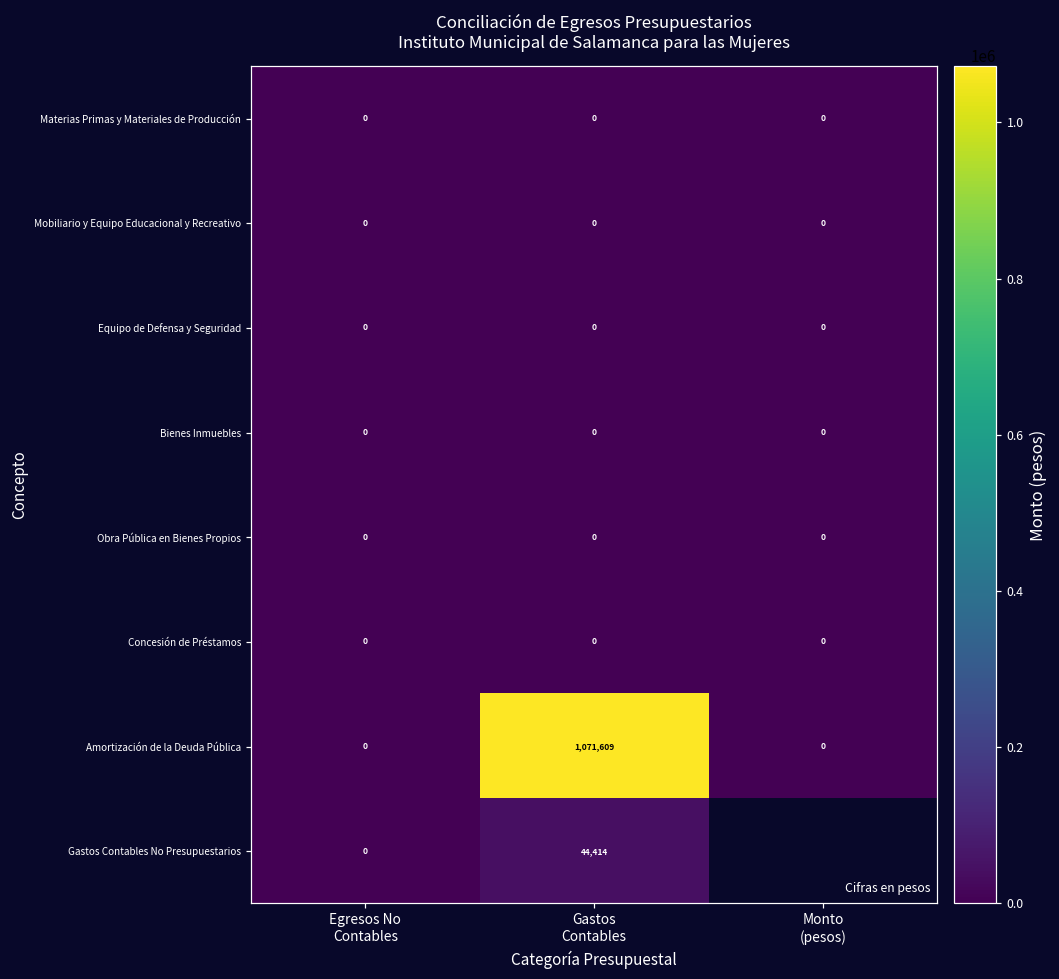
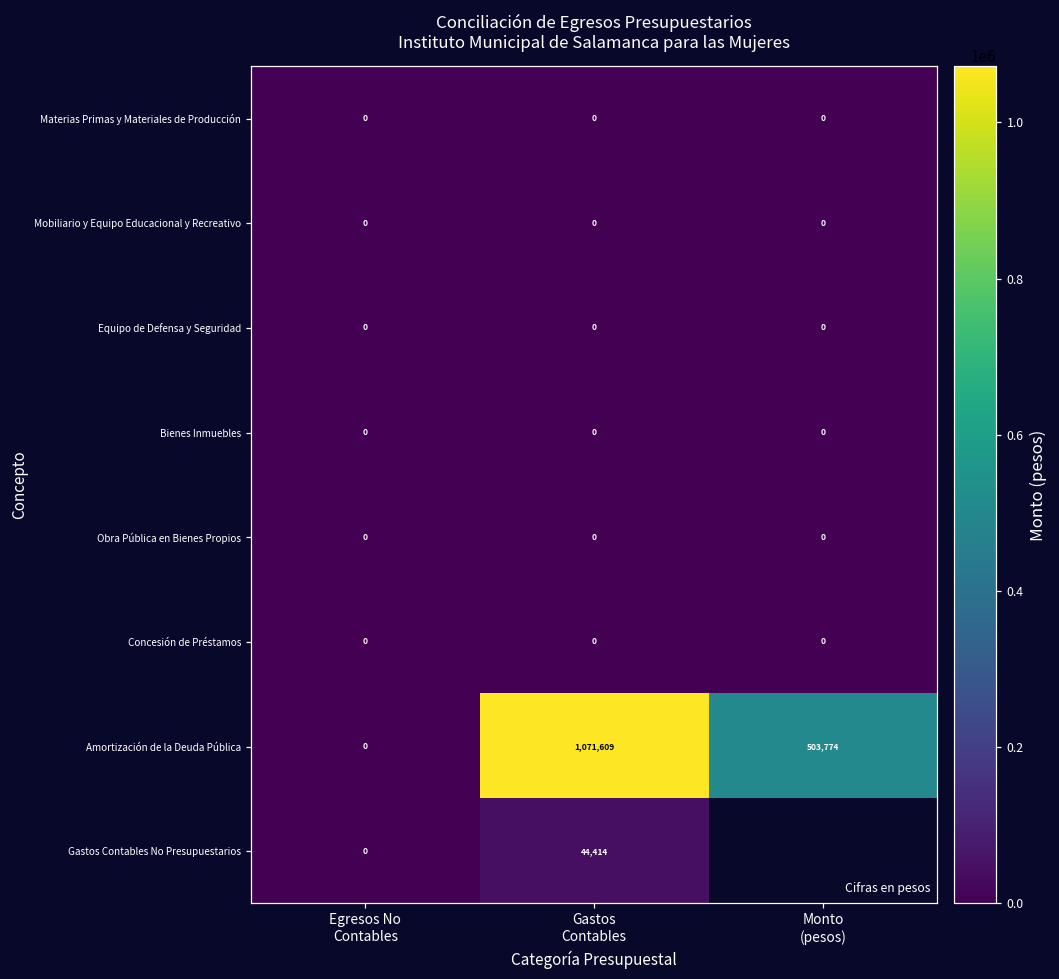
  {
    "Materias Primas y Materiales de Producción": {
      "Egresos No Contables": "0",
      "Gastos Contables": "0",
      "Monto (pesos)": "0"
    },
    "Mobiliario y Equipo Educacional y Recreativo": {
      "Egresos No Contables": "0",
      "Gastos Contables": "0",
      "Monto (pesos)": "0"
    },
    "Equipo de Defensa y Seguridad": {
      "Egresos No Contables": "0",
      "Gastos Contables": "0",
      "Monto (pesos)": "0"
    },
    "Bienes Inmuebles": {
      "Egresos No Contables": "0",
      "Gastos Contables": "0",
      "Monto (pesos)": "0"
    },
    "Obra Pública en Bienes Propios": {
      "Egresos No Contables": "0",
      "Gastos Contables": "0",
      "Monto (pesos)": "0"
    },
    "Concesión de Préstamos": {
      "Egresos No Contables": "0",
      "Gastos Contables": "0",
      "Monto (pesos)": "0"
    },
    "Amortización de la Deuda Pública": {
      "Egresos No Contables": "0",
      "Gastos Contables": "1,071,609",
-     "Monto (pesos)": "0"
+     "Monto (pesos)": "503,774"
    },
    "Gastos Contables No Presupuestarios": {
      "Egresos No Contables": "0",
      "Gastos Contables": "44,414"
    }
  }
